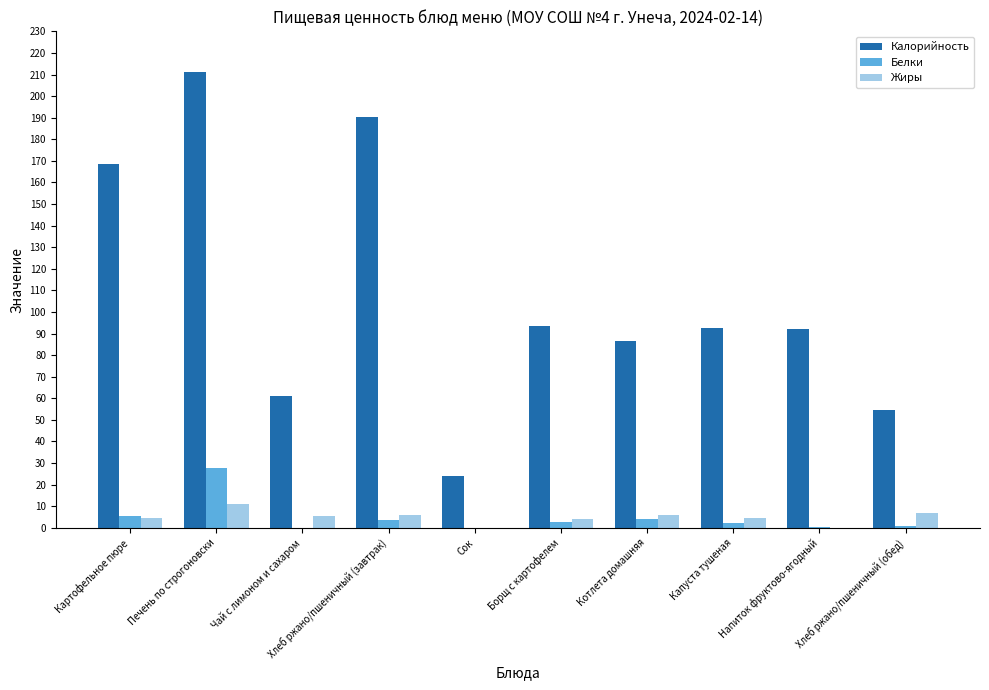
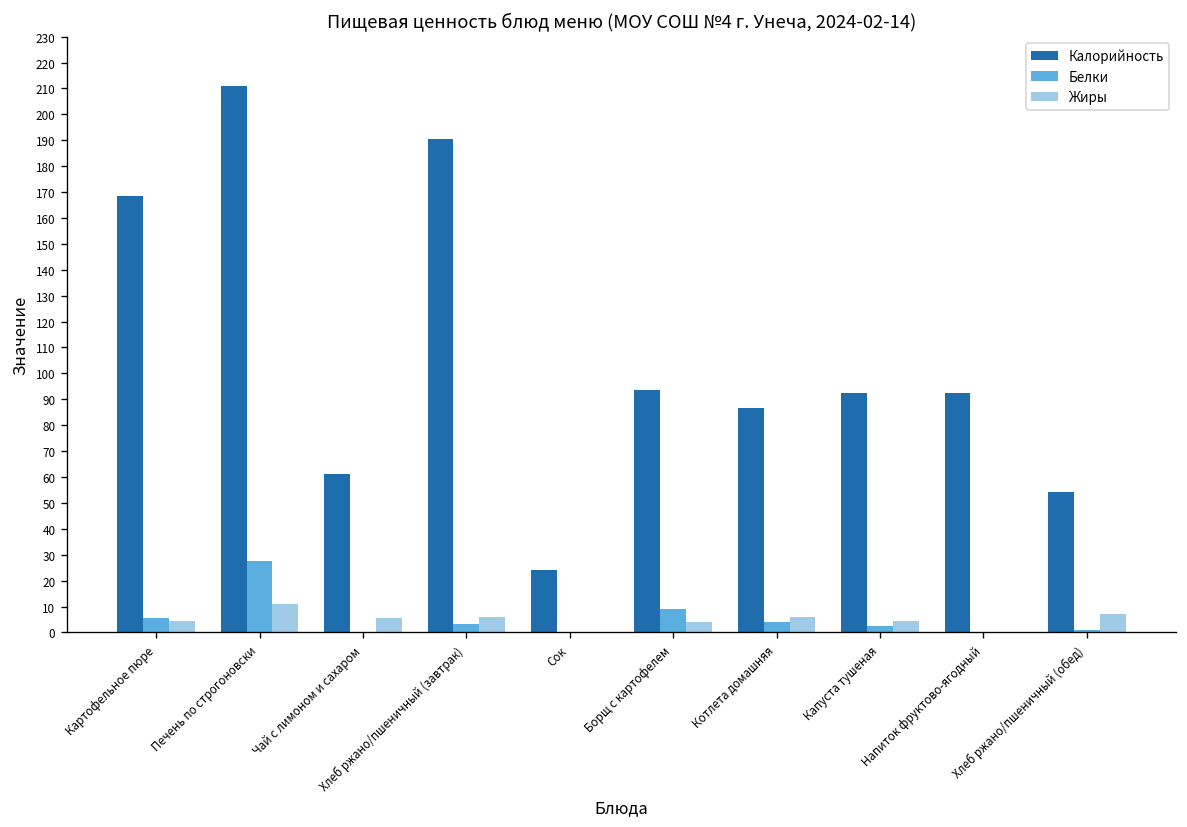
  {
    "Калорийность": {
      "Картофельное пюре": 168,
      "Печень по строгоновски": 211,
      "Чай с лимоном и сахаром": 61,
      "Хлеб ржано/пшеничный (завтрак)": 190,
      "Сок": 24,
      "Борщ с картофелем": 94,
      "Котлета домашняя": 87,
      "Капуста тушеная": 92,
      "Напиток фруктово-ягодный": 92,
      "Хлеб ржано/пшеничный (обед)": 54
    },
    "Белки": {
      "Картофельное пюре": 6,
      "Печень по строгоновски": 28,
      "Хлеб ржано/пшеничный (завтрак)": 3,
      "Сок": 0,
-     "Борщ с картофелем": 3,
+     "Борщ с картофелем": 9,
      "Котлета домашняя": 4,
      "Капуста тушеная": 2
    },
    "Жиры": {
      "Картофельное пюре": 5,
      "Печень по строгоновски": 11,
      "Чай с лимоном и сахаром": 6,
      "Хлеб ржано/пшеничный (завтрак)": 6,
      "Сок": 0,
      "Борщ с картофелем": 4,
      "Котлета домашняя": 6,
      "Капуста тушеная": 4,
      "Напиток фруктово-ягодный": 0,
      "Хлеб ржано/пшеничный (обед)": 7
    }
  }
